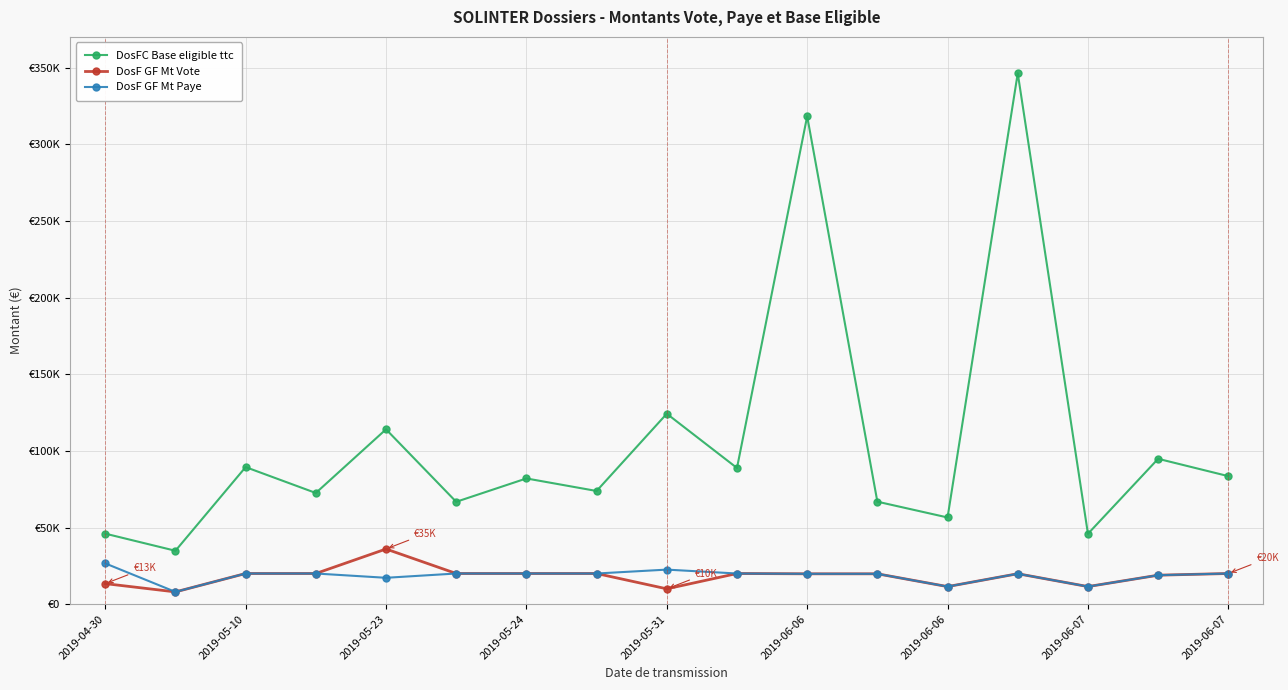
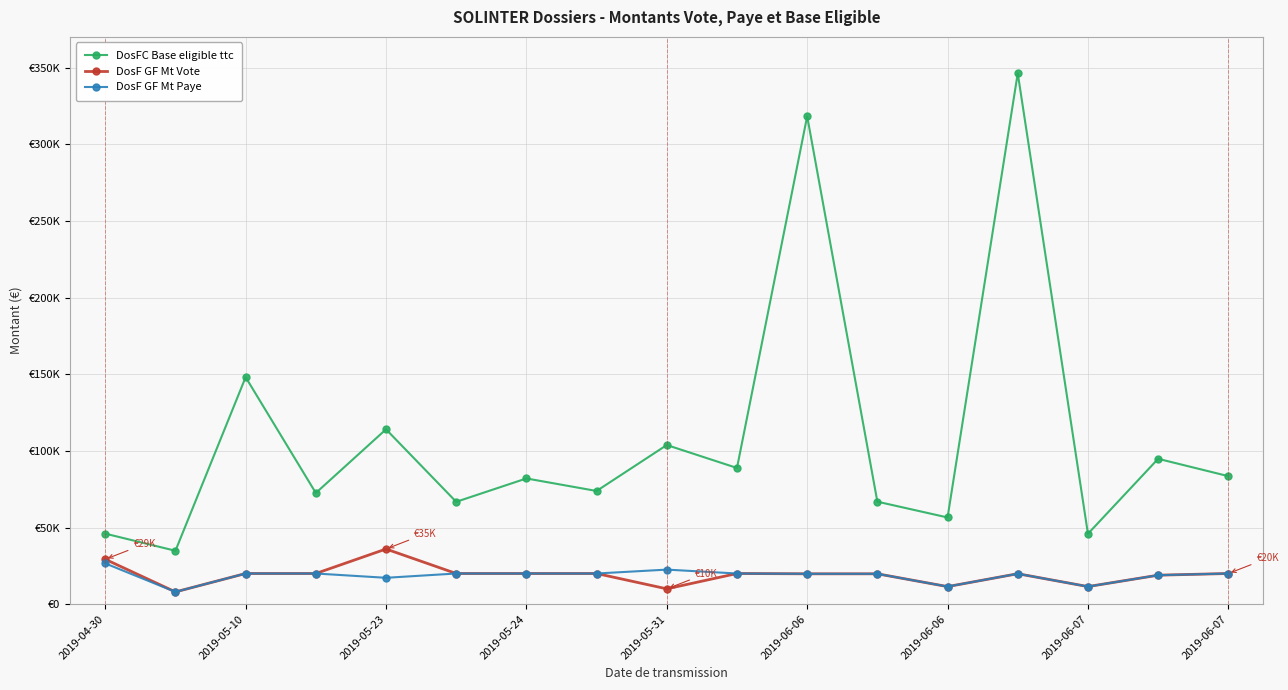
  {
    "DosFC Base eligible ttc": {
      "2019-04-30": "€46000",
-     "2019-05-10": "€89000",
+     "2019-05-10": "€148000",
      "2019-05-23": "€114000",
-     "2019-05-31": "€124000"
+     "2019-05-31": "€104000"
    },
    "DosF GF Mt Vote": {
-     "2019-04-30": "€13K",
+     "2019-04-30": "€29K",
      "2019-05-31": "€10K"
    },
    "DosF GF Mt Paye": {
      "2019-05-23": "€17000"
    }
  }
